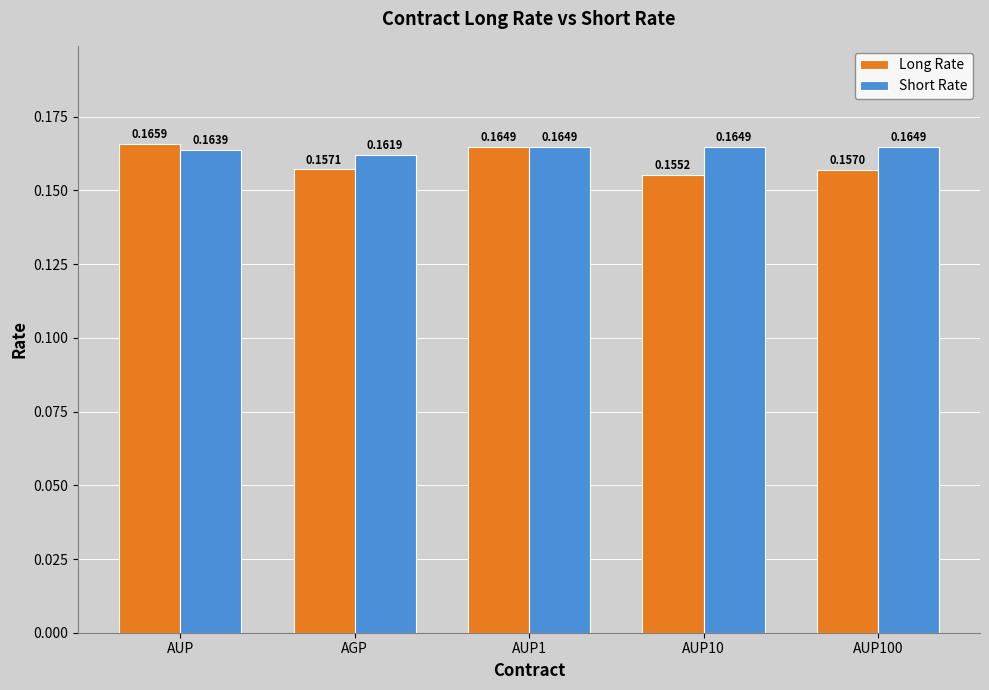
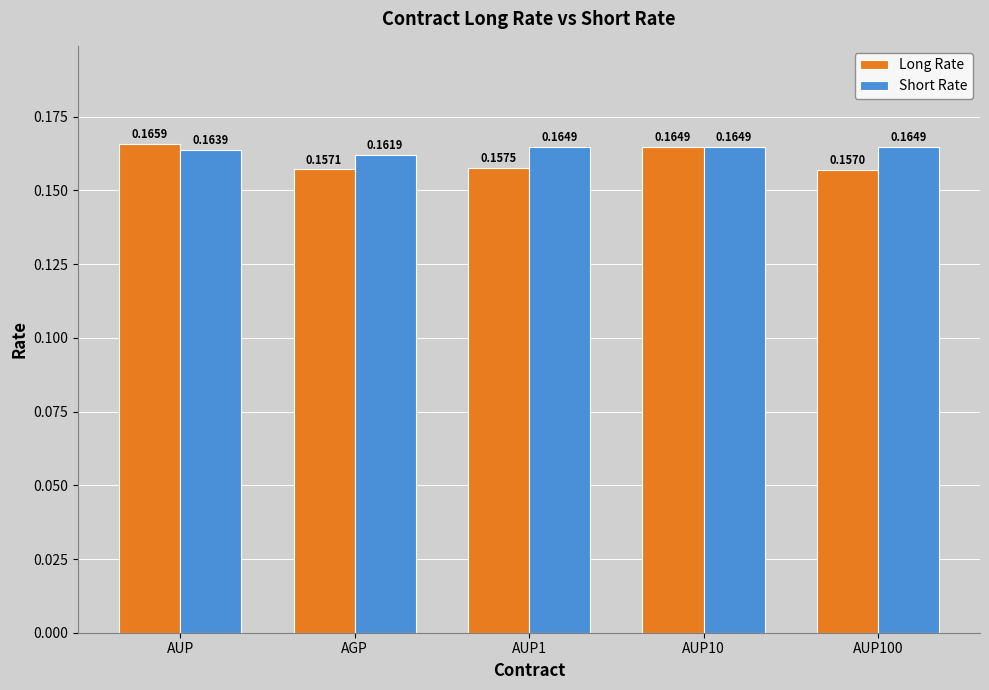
  {
    "Long Rate": {
      "AUP": 0.1659,
      "AGP": 0.1571,
-     "AUP1": 0.1649,
-     "AUP10": 0.1552,
+     "AUP1": 0.1575,
+     "AUP10": 0.1649,
      "AUP100": 0.1570
    },
    "Short Rate": {
      "AUP": 0.1639,
      "AGP": 0.1619,
      "AUP1": 0.1649,
      "AUP10": 0.1649,
      "AUP100": 0.1649
    }
  }
